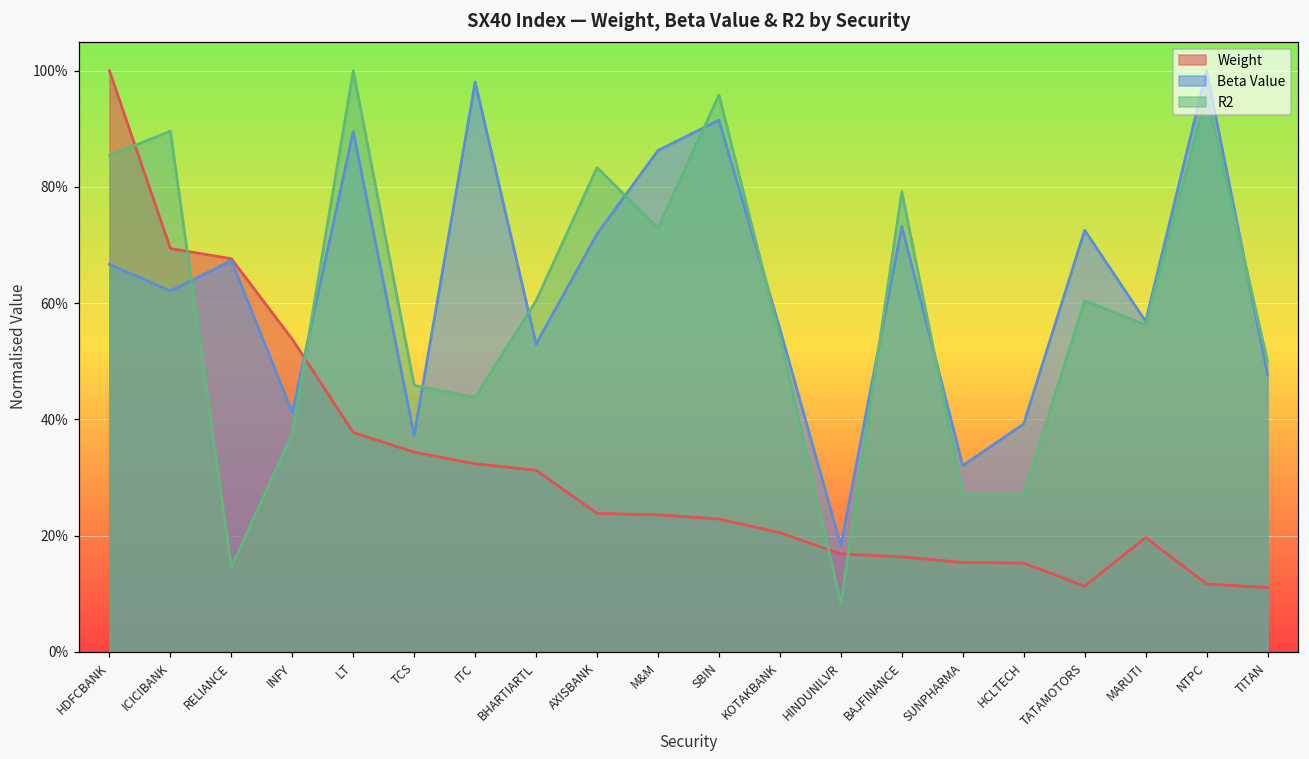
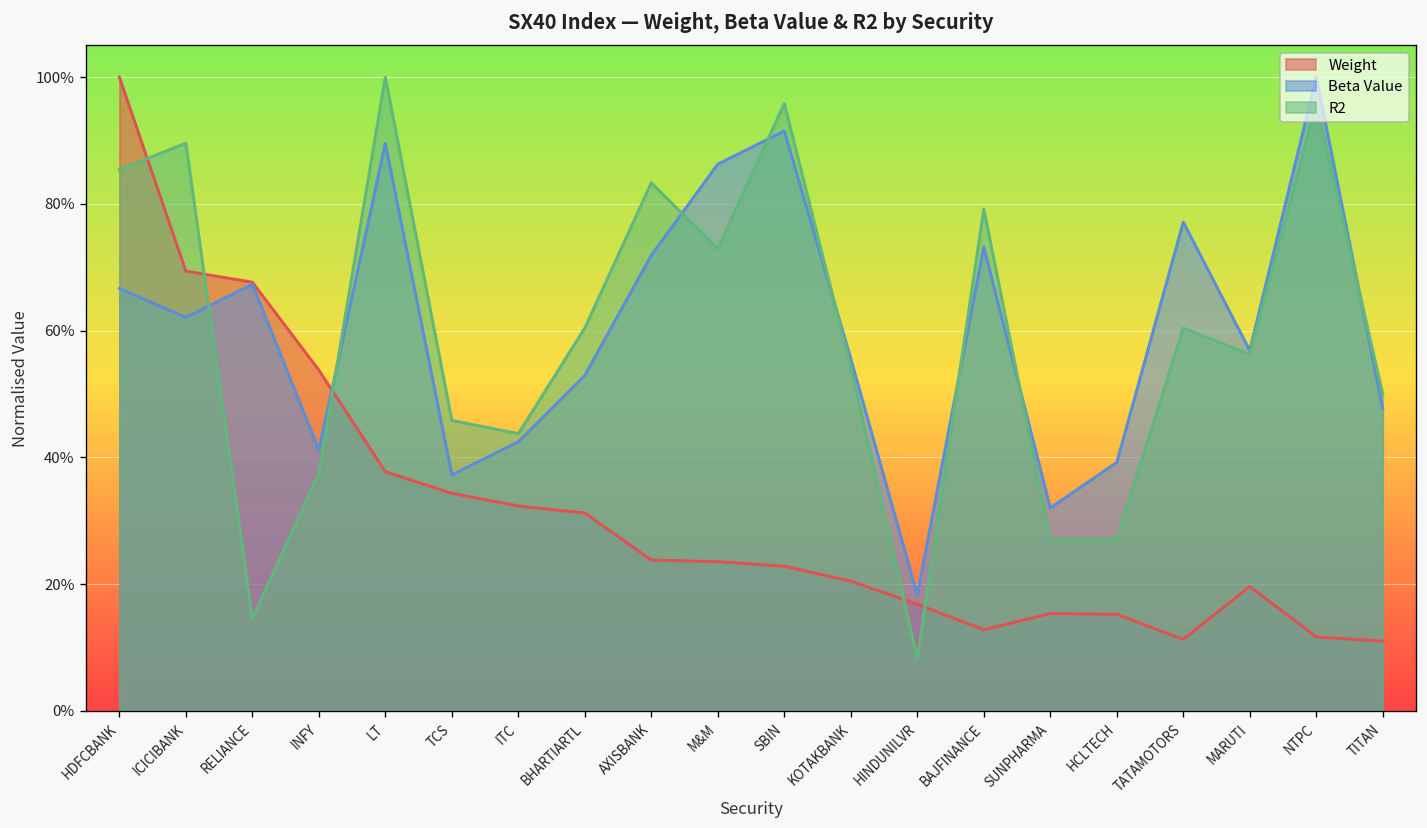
  {
    "Weight": {
      "HDFCBANK": "100%",
      "ICICIBANK": "69%",
      "INFY": "54%",
      "LT": "38%",
      "TCS": "34%",
      "ITC": "32%",
      "BHARTIARTL": "31%",
      "AXISBANK": "24%",
      "M&M": "24%",
      "SBIN": "23%",
      "KOTAKBANK": "20%",
      "HINDUNILVR": "17%",
-     "BAJFINANCE": "16%",
+     "BAJFINANCE": "13%",
      "SUNPHARMA": "15%",
      "HCLTECH": "15%",
      "TATAMOTORS": "11%",
      "MARUTI": "20%",
      "NTPC": "12%",
      "TITAN": "11%"
    },
    "Beta Value": {
      "HDFCBANK": "67%",
      "ICICIBANK": "62%",
      "INFY": "41%",
      "LT": "90%",
      "TCS": "37%",
-     "ITC": "98%",
+     "ITC": "42%",
      "BHARTIARTL": "53%",
      "AXISBANK": "72%",
      "M&M": "86%",
      "SBIN": "92%",
      "KOTAKBANK": "56%",
      "HINDUNILVR": "18%",
      "BAJFINANCE": "73%",
      "SUNPHARMA": "32%",
      "HCLTECH": "39%",
-     "TATAMOTORS": "73%",
+     "TATAMOTORS": "77%",
      "MARUTI": "57%",
      "TITAN": "48%"
    },
    "R2": {
      "HDFCBANK": "85%",
      "ICICIBANK": "90%",
      "RELIANCE": "15%",
      "INFY": "38%",
      "LT": "100%",
      "TCS": "46%",
      "ITC": "44%",
      "BHARTIARTL": "60%",
      "AXISBANK": "83%",
      "M&M": "73%",
      "SBIN": "96%",
      "KOTAKBANK": "54%",
      "HINDUNILVR": "8%",
      "BAJFINANCE": "79%",
      "SUNPHARMA": "27%",
      "HCLTECH": "27%",
      "TATAMOTORS": "60%",
      "MARUTI": "56%",
      "TITAN": "50%"
    }
  }
